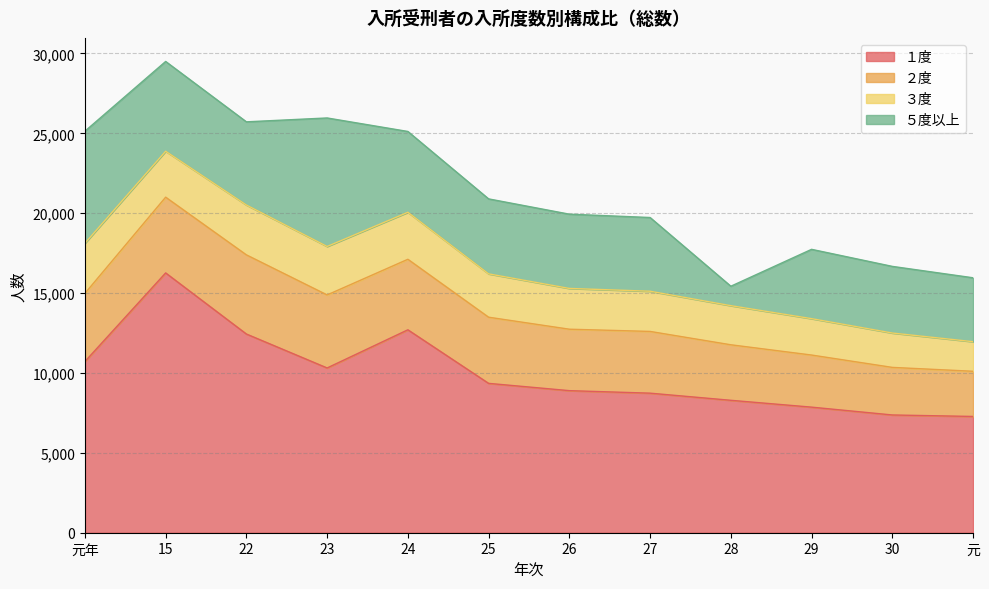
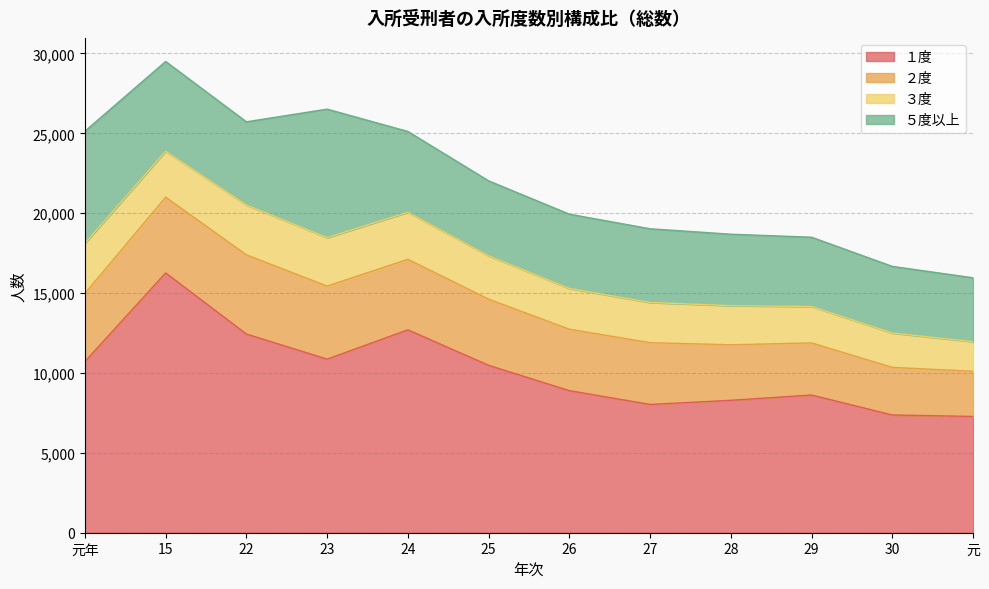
  {
    "１度": {
      "元年": "10,700",
      "15": "16,300",
      "22": "12,400",
-     "23": "10,300",
+     "23": "10,900",
      "24": "12,700",
-     "25": "9,300",
+     "25": "10,500",
      "26": "8,900",
-     "27": "8,700",
+     "27": "8,000",
      "28": "8,300",
-     "29": "7,900",
+     "29": "8,600",
      "30": "7,400",
      "元": "7,300"
    },
    "５度以上": {
      "元年": "7,000",
      "15": "5,600",
      "22": "5,200",
      "23": "8,000",
      "24": "5,100",
      "25": "4,700",
      "26": "4,600",
      "27": "4,600",
-     "28": "1,200",
+     "28": "4,500",
      "29": "4,300",
      "30": "4,200",
      "元": "4,000"
    }
  }
